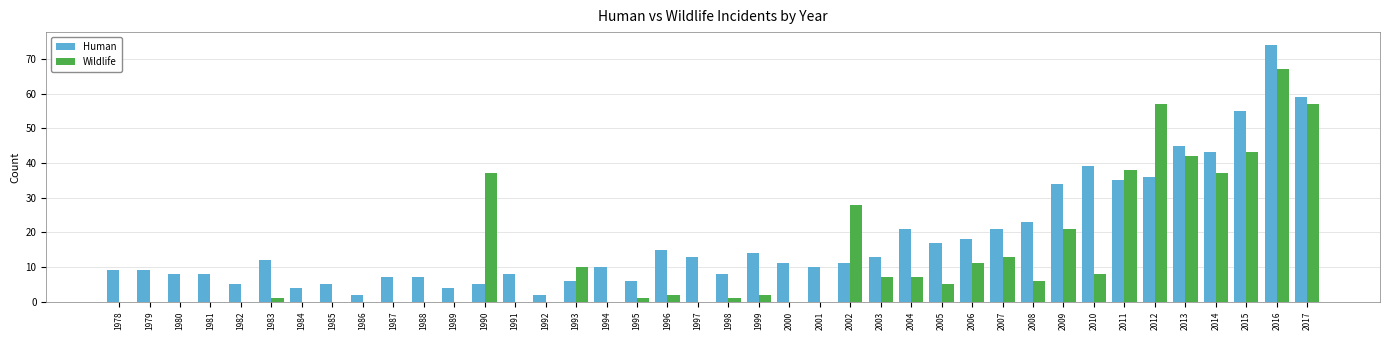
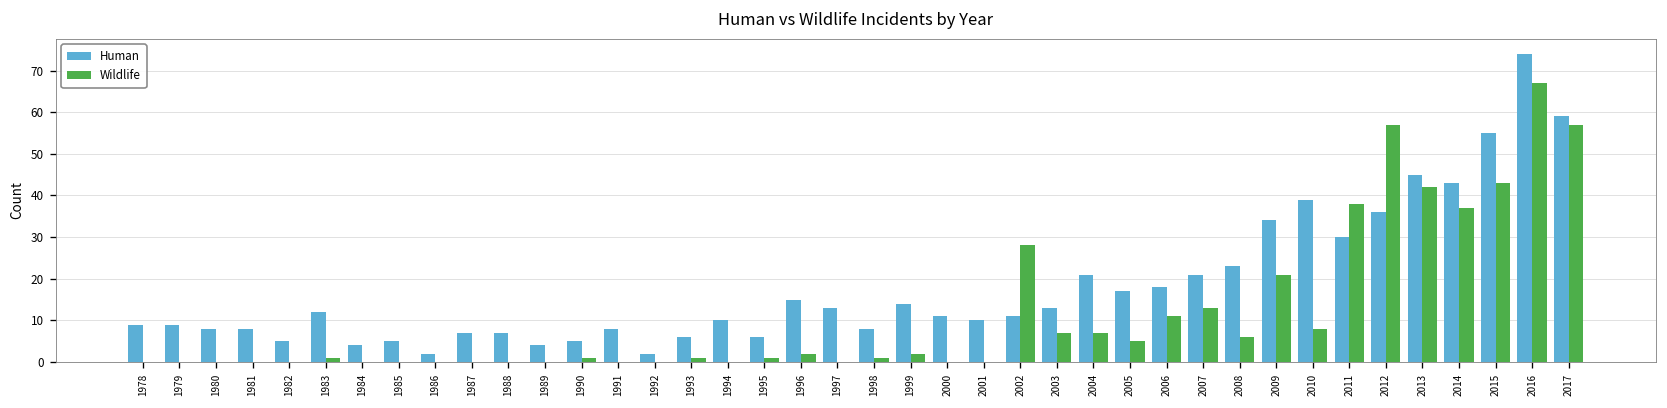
  {
    "Human": {
      "1978": 9,
      "1979": 9,
      "1980": 8,
      "1981": 8,
      "1982": 5,
      "1983": 12,
      "1984": 4,
      "1985": 5,
      "1986": 2,
      "1987": 7,
      "1988": 7,
      "1989": 4,
      "1990": 5,
      "1991": 8,
      "1992": 2,
      "1993": 6,
      "1994": 10,
      "1995": 6,
      "1996": 15,
      "1997": 13,
      "1998": 8,
      "1999": 14,
      "2000": 11,
      "2001": 10,
      "2002": 11,
      "2003": 13,
      "2004": 21,
      "2005": 17,
      "2006": 18,
      "2007": 21,
      "2008": 23,
      "2009": 34,
      "2010": 39,
-     "2011": 35,
+     "2011": 30,
      "2012": 36,
      "2013": 45,
      "2014": 43,
      "2015": 55,
      "2016": 74,
      "2017": 59
    },
    "Wildlife": {
      "1978": 0,
      "1979": 0,
      "1980": 0,
      "1981": 0,
      "1982": 0,
      "1983": 1,
      "1984": 0,
      "1985": 0,
      "1986": 0,
      "1987": 0,
      "1988": 0,
      "1989": 0,
-     "1990": 37,
+     "1990": 1,
      "1991": 0,
      "1992": 0,
-     "1993": 10,
+     "1993": 1,
      "1994": 0,
      "1995": 1,
      "1996": 2,
      "1997": 0,
      "1998": 1,
      "1999": 2,
      "2000": 0,
      "2001": 0,
      "2002": 28,
      "2003": 7,
      "2004": 7,
      "2005": 5,
      "2006": 11,
      "2007": 13,
      "2008": 6,
      "2009": 21,
      "2010": 8,
      "2011": 38,
      "2012": 57,
      "2013": 42,
      "2014": 37,
      "2015": 43,
      "2016": 67,
      "2017": 57
    }
  }
